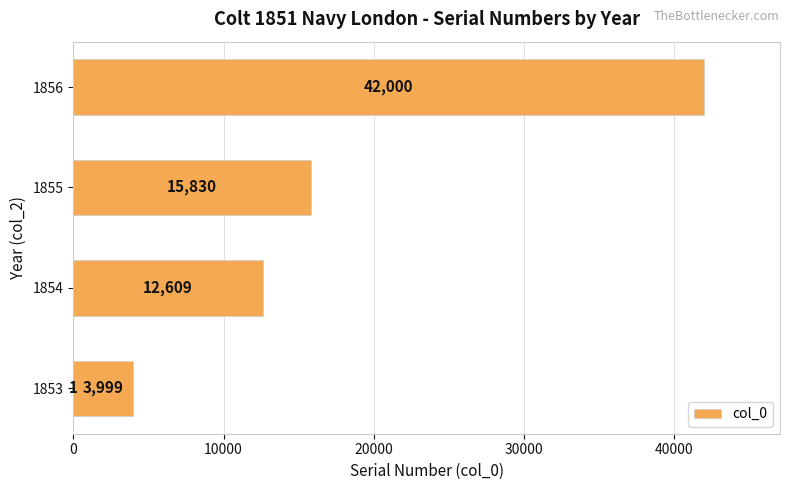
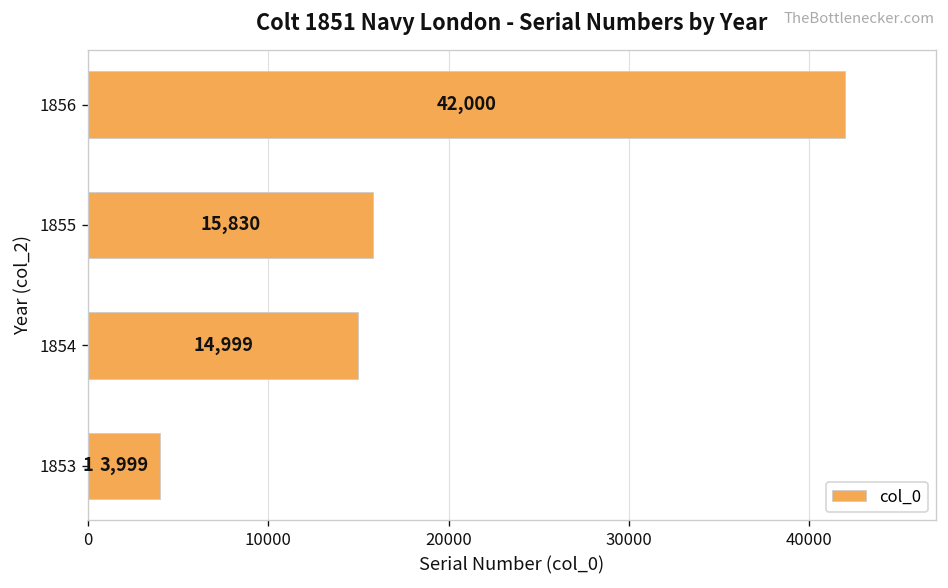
  {
    "1856": "42,000",
    "1855": "15,830",
-   "1854": "12,609"
+   "1854": "14,999"
  }
